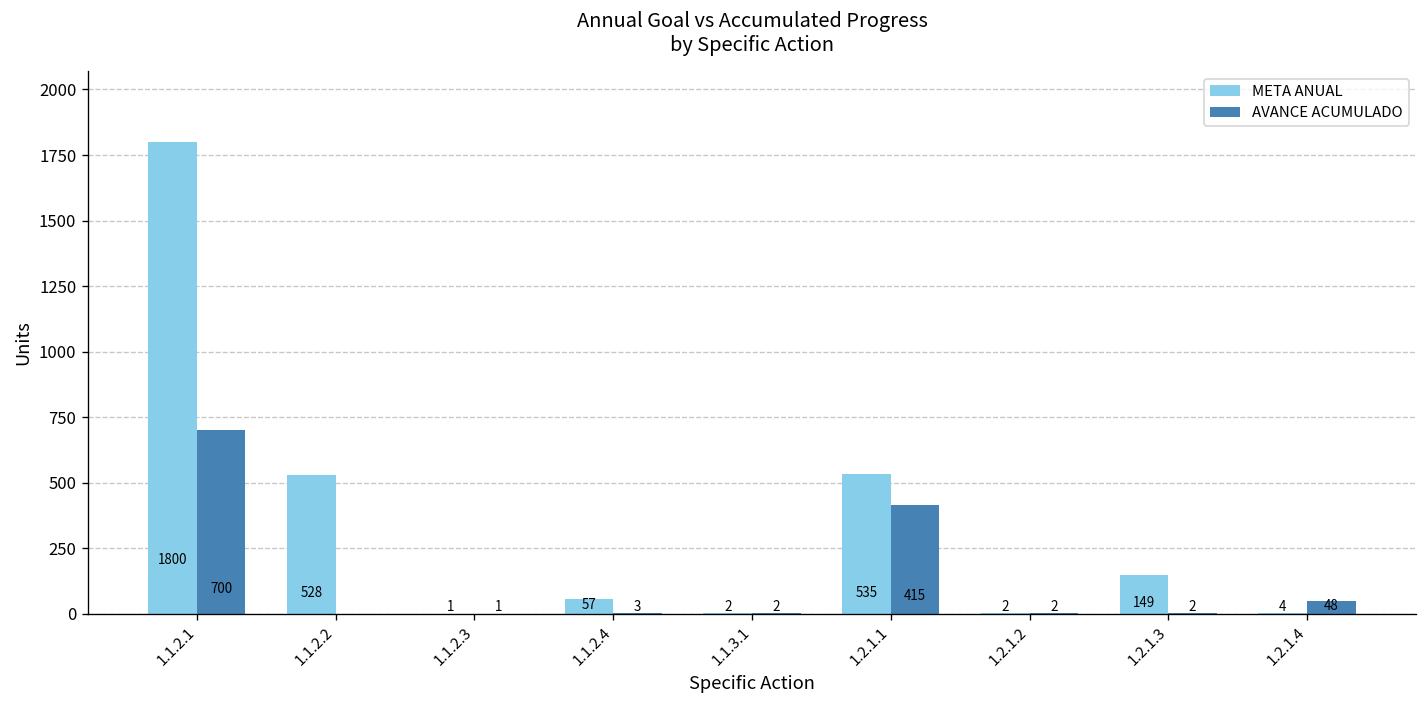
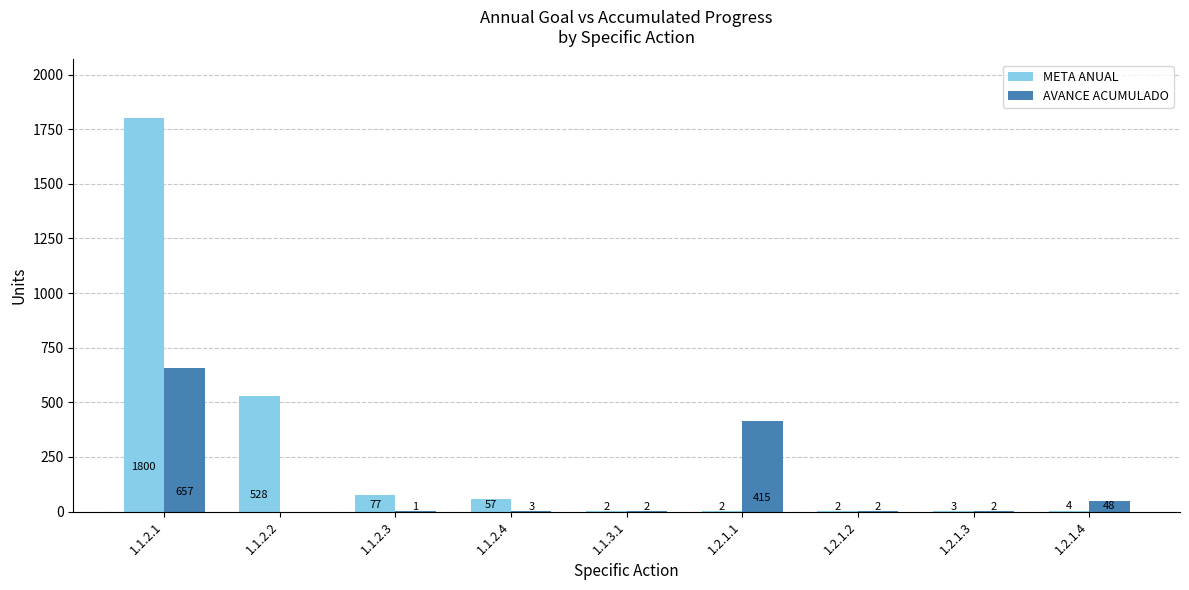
  {
    "META ANUAL": {
      "1.1.2.1": 1800,
      "1.1.2.2": 528,
-     "1.1.2.3": 1,
+     "1.1.2.3": 77,
      "1.1.2.4": 57,
      "1.1.3.1": 2,
-     "1.2.1.1": 535,
+     "1.2.1.1": 2,
      "1.2.1.2": 2,
-     "1.2.1.3": 149,
+     "1.2.1.3": 3,
      "1.2.1.4": 4
    },
    "AVANCE ACUMULADO": {
-     "1.1.2.1": 700,
+     "1.1.2.1": 657,
      "1.1.2.3": 1,
      "1.1.2.4": 3,
      "1.1.3.1": 2,
      "1.2.1.1": 415,
      "1.2.1.2": 2,
      "1.2.1.3": 2,
      "1.2.1.4": 48
    }
  }
